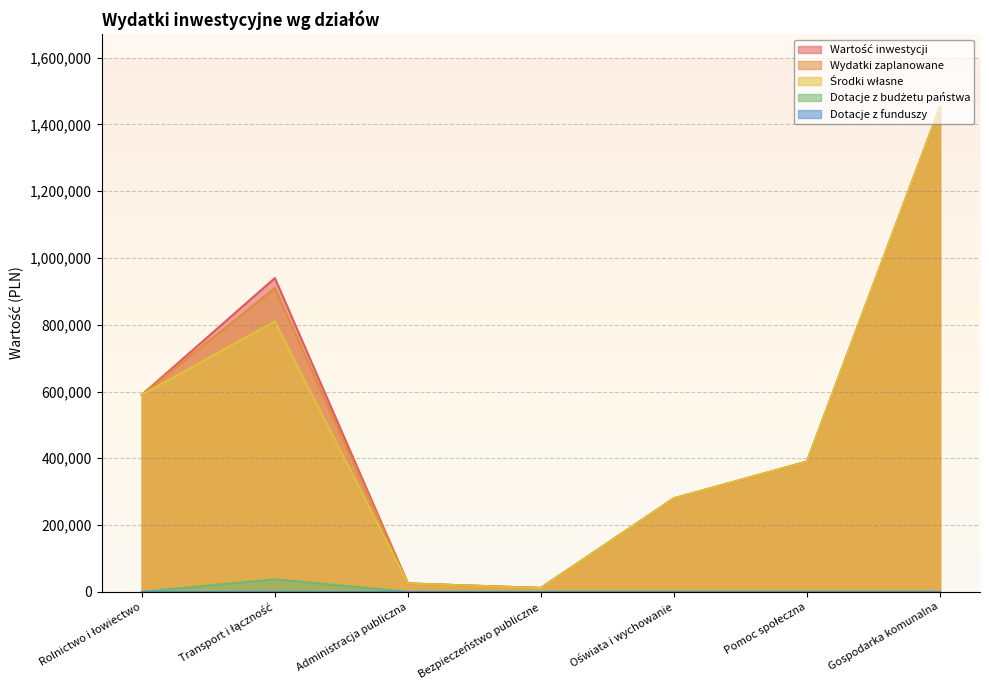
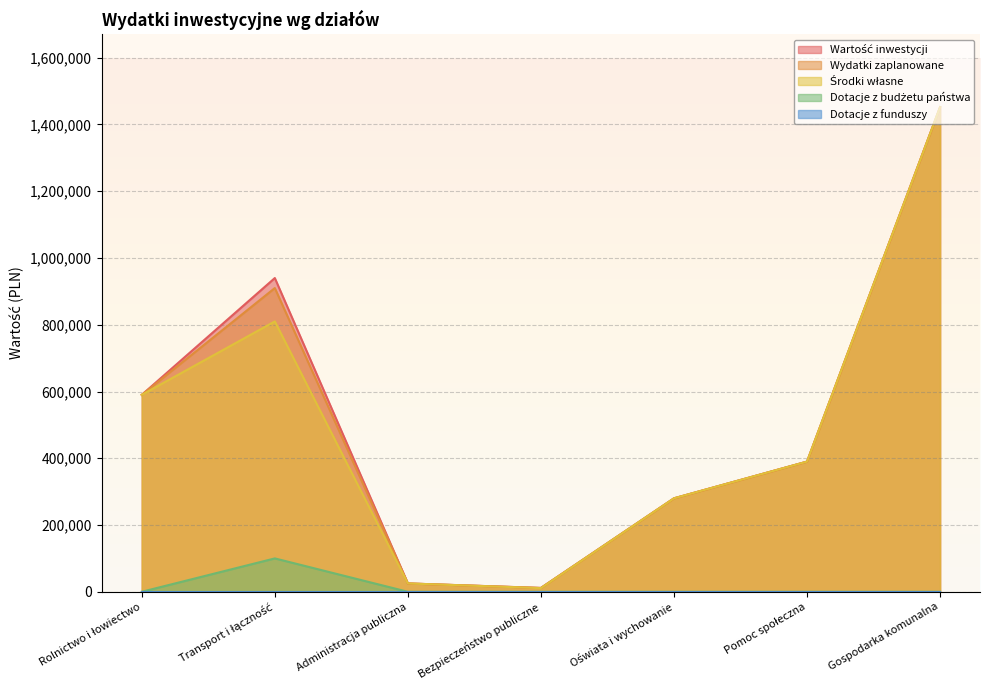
  {
    "Dotacje z budżetu państwa": {
-     "Transport i łączność": "40,000"
+     "Transport i łączność": "100,000"
    },
    "Dotacje z funduszy": {
      "Transport i łączność": "0"
    }
  }
